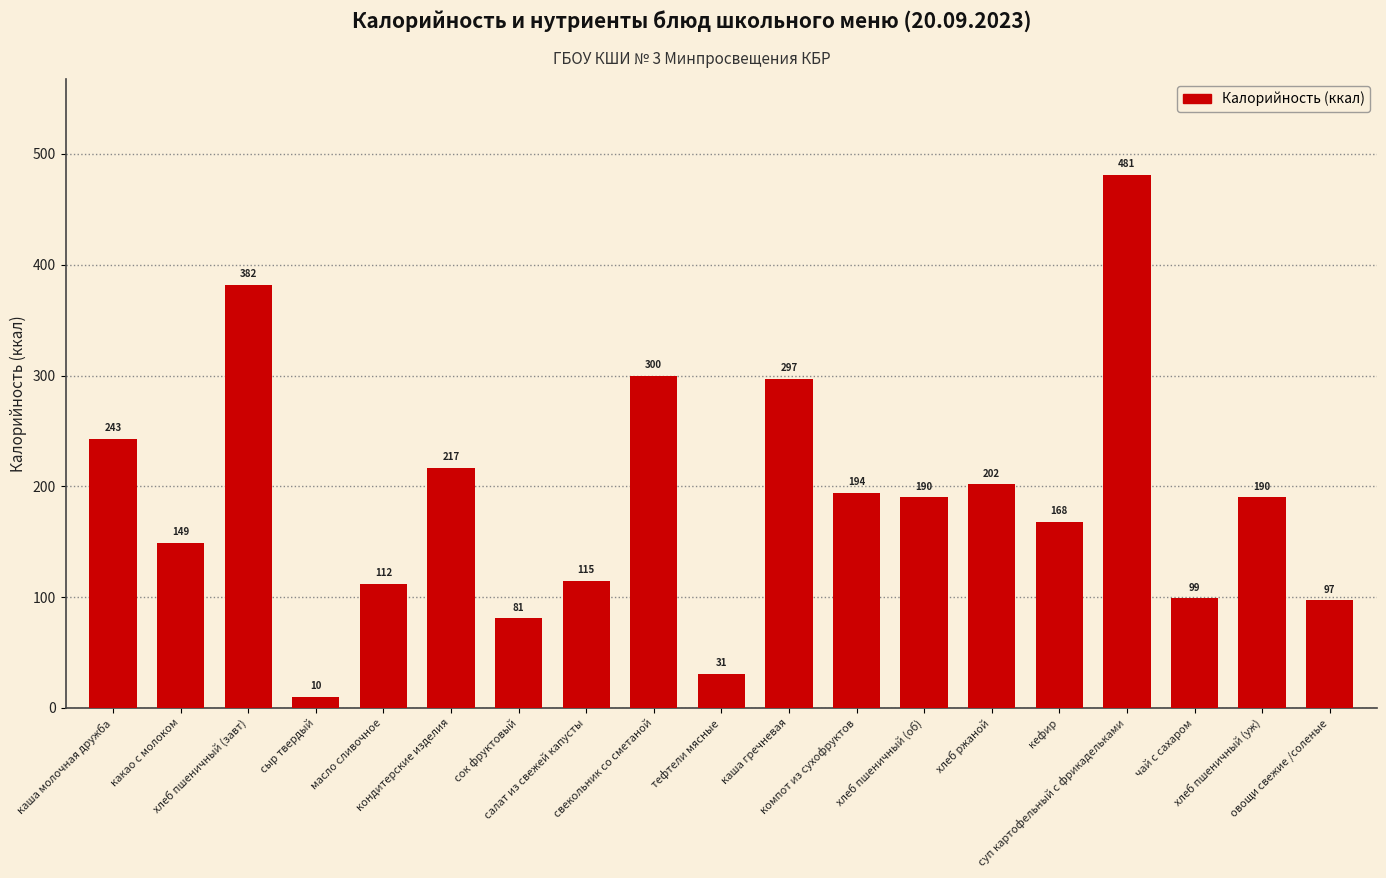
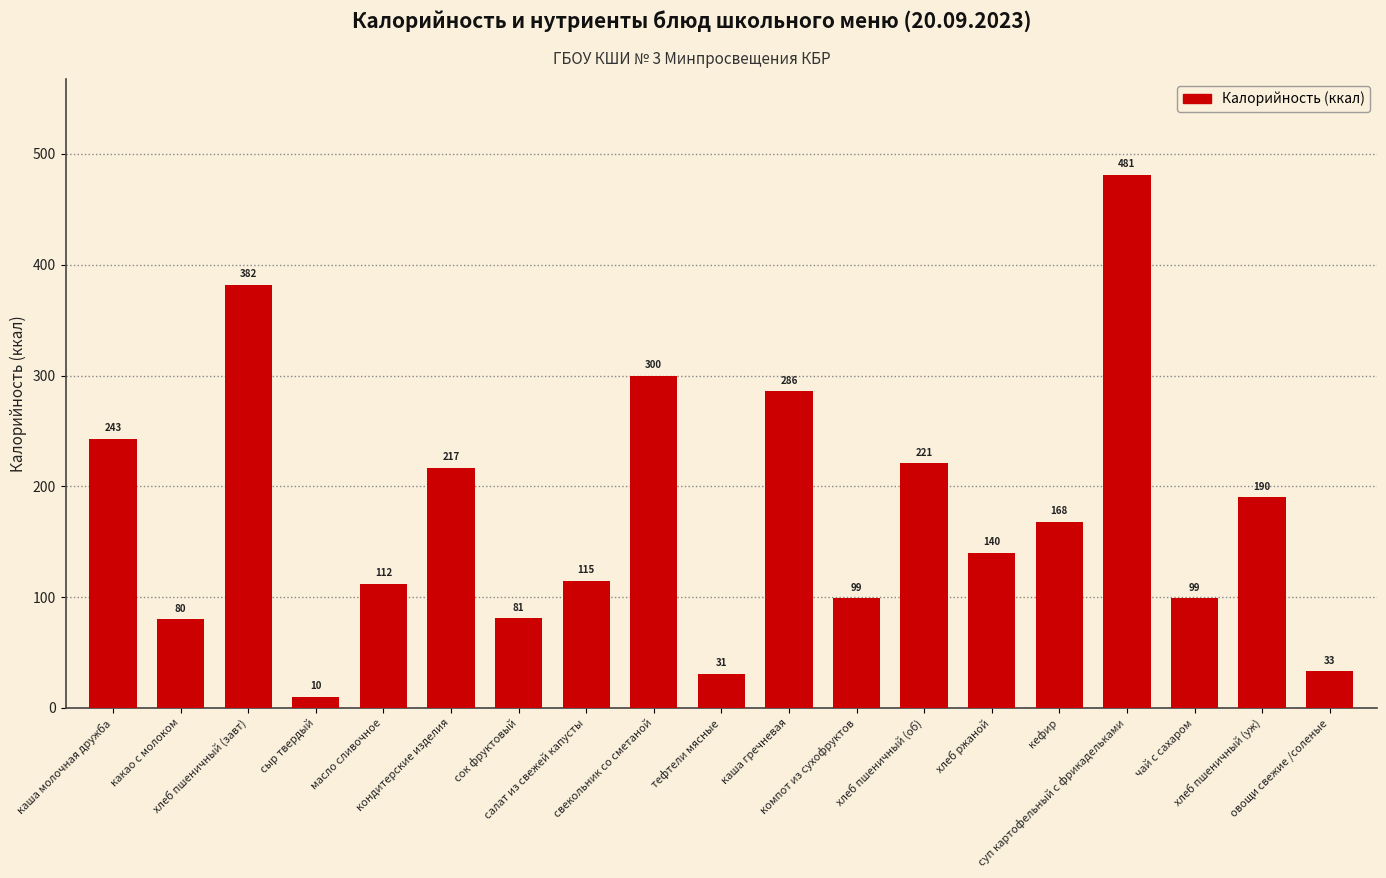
  {
    "каша молочная дружба": 243,
-   "какао с молоком": 149,
+   "какао с молоком": 80,
    "хлеб пшеничный (завт)": 382,
    "сыр твердый": 10,
    "масло сливочное": 112,
    "кондитерские изделия": 217,
    "сок фруктовый": 81,
    "салат из свежей капусты": 115,
    "свекольник со сметаной": 300,
    "тефтели мясные": 31,
-   "каша гречневая": 297,
-   "компот из сухофруктов": 194,
-   "хлеб пшеничный (об)": 190,
-   "хлеб ржаной": 202,
+   "каша гречневая": 286,
+   "компот из сухофруктов": 99,
+   "хлеб пшеничный (об)": 221,
+   "хлеб ржаной": 140,
    "кефир": 168,
    "суп картофельный с фрикадельками": 481,
    "чай с сахаром": 99,
    "хлеб пшеничный (уж)": 190,
-   "овощи свежие /соленые": 97
+   "овощи свежие /соленые": 33
  }
